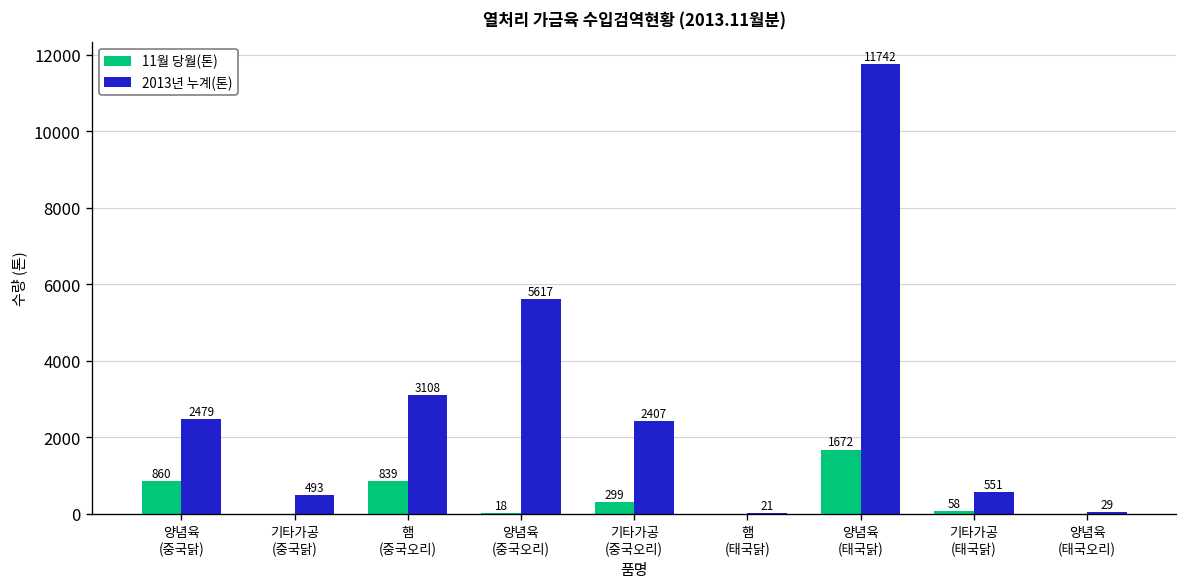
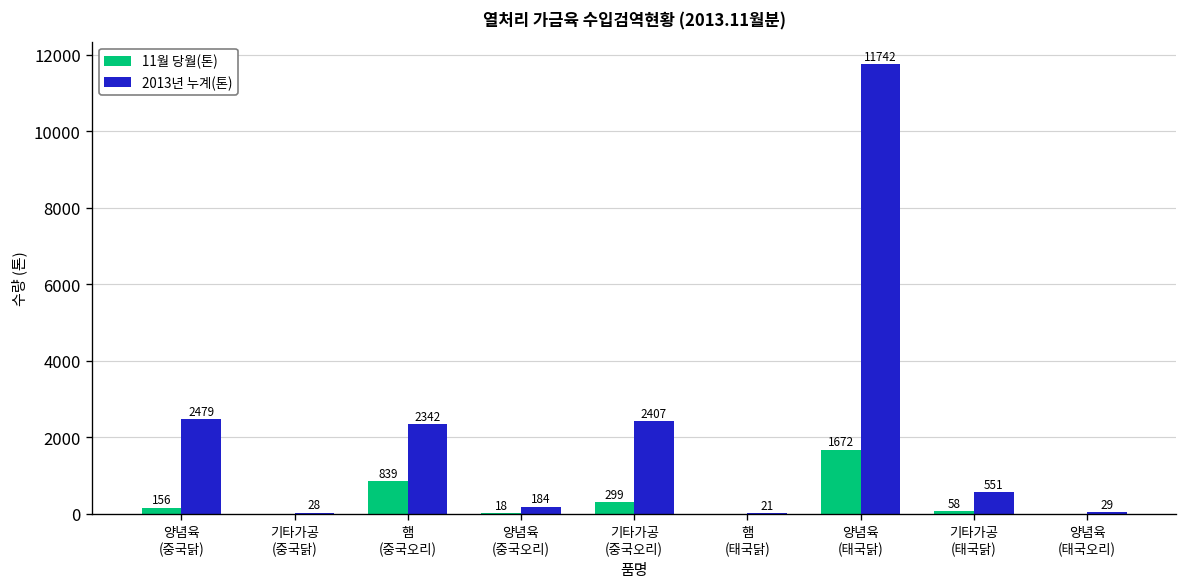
  {
    "11월 당월(톤)": {
-     "양념육 (중국닭)": 860,
+     "양념육 (중국닭)": 156,
      "햄 (중국오리)": 839,
      "양념육 (중국오리)": 18,
      "기타가공 (중국오리)": 299,
      "양념육 (태국닭)": 1672,
      "기타가공 (태국닭)": 58
    },
    "2013년 누계(톤)": {
      "양념육 (중국닭)": 2479,
-     "기타가공 (중국닭)": 493,
-     "햄 (중국오리)": 3108,
-     "양념육 (중국오리)": 5617,
+     "기타가공 (중국닭)": 28,
+     "햄 (중국오리)": 2342,
+     "양념육 (중국오리)": 184,
      "기타가공 (중국오리)": 2407,
      "햄 (태국닭)": 21,
      "양념육 (태국닭)": 11742,
      "기타가공 (태국닭)": 551,
      "양념육 (태국오리)": 29
    }
  }
